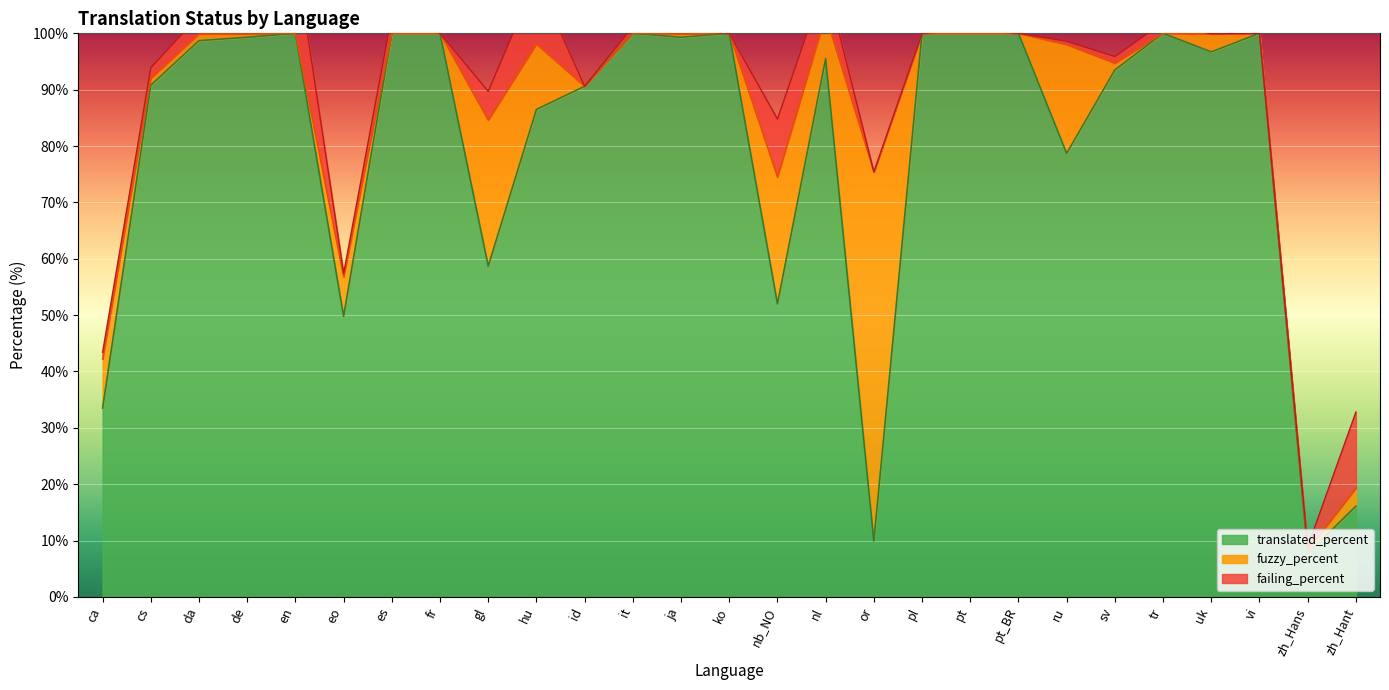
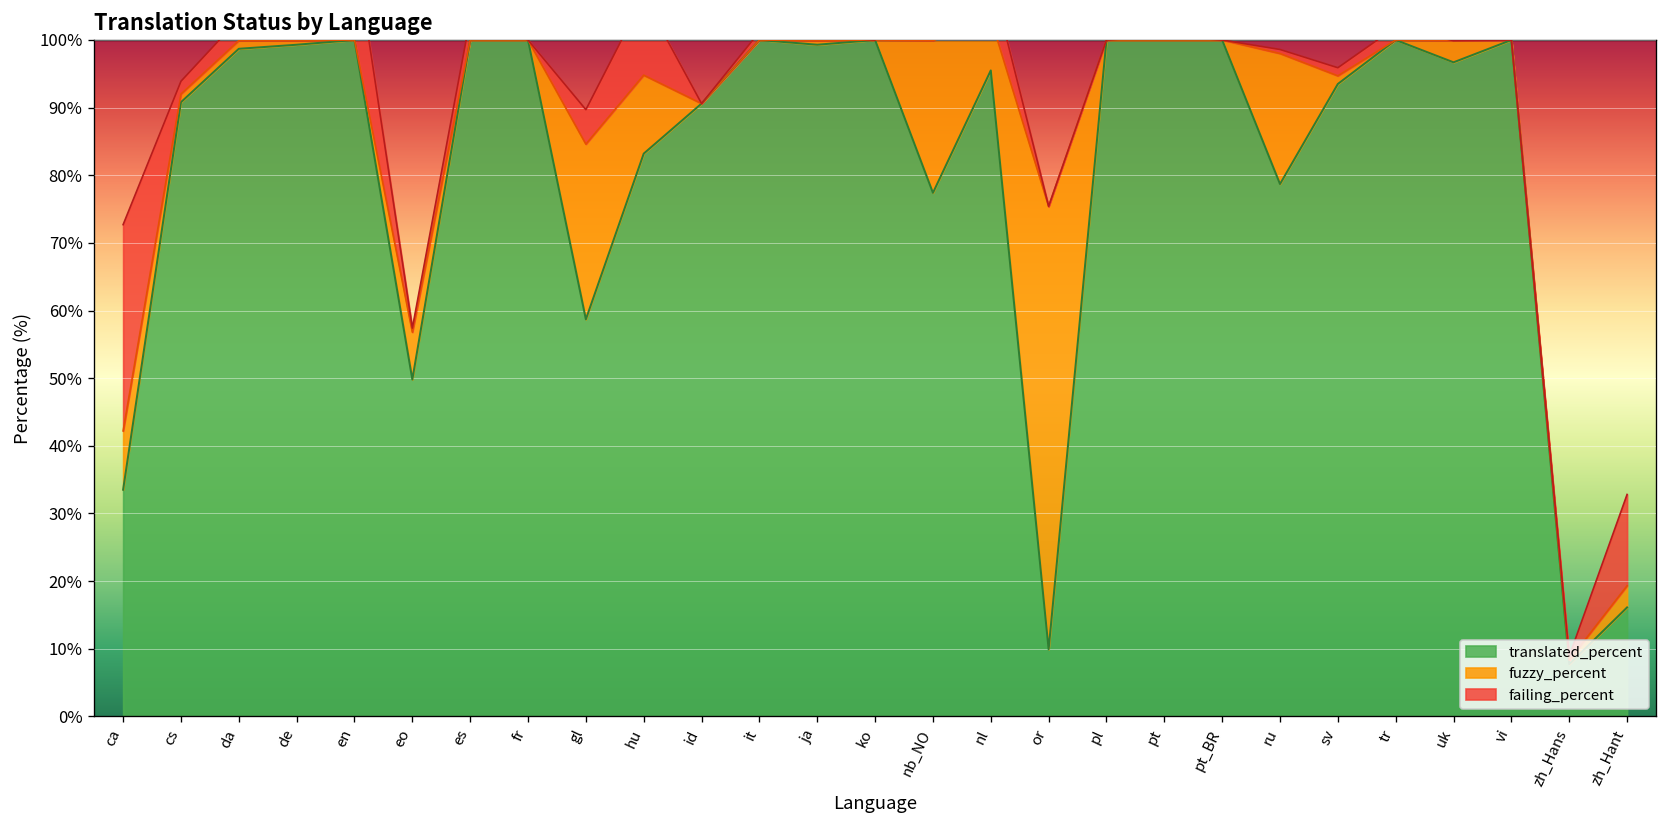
  {
    "translated_percent": {
      "ca": "34%",
      "cs": "91%",
      "da": "99%",
      "de": "99%",
      "eo": "50%",
      "gl": "59%",
-     "hu": "87%",
+     "hu": "83%",
      "ja": "99%",
-     "nb_NO": "52%",
+     "nb_NO": "77%",
      "nl": "96%",
      "or": "10%",
      "ru": "79%",
      "sv": "94%",
      "uk": "97%",
      "zh_Hant": "16%"
    },
    "fuzzy_percent": {
      "ca": "9%",
      "cs": "1%",
      "da": "1%",
      "de": "1%",
      "eo": "7%",
      "gl": "26%",
      "hu": "12%",
      "ja": "1%",
      "nb_NO": "23%",
      "ru": "19%",
      "sv": "1%",
      "zh_Hant": "3%"
    },
    "failing_percent": {
-     "ca": "1%",
+     "ca": "31%",
      "cs": "2%",
      "eo": "1%",
      "gl": "5%",
      "ru": "1%",
      "sv": "1%",
      "zh_Hant": "13%"
    }
  }
